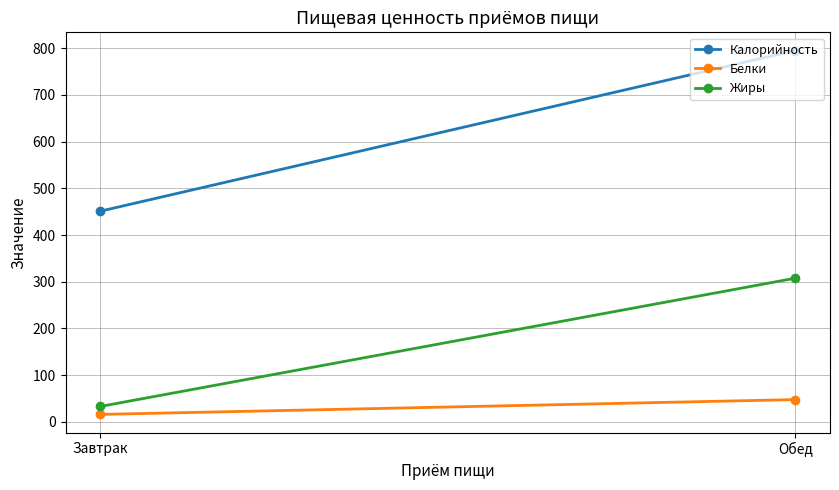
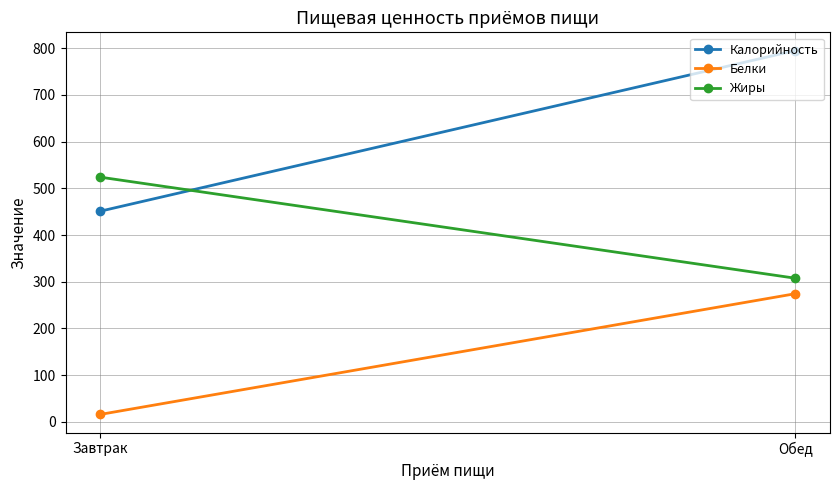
  {
    "Калорийность": {
      "Завтрак": 450
    },
    "Белки": {
      "Завтрак": 20,
-     "Обед": 50
+     "Обед": 270
    },
    "Жиры": {
-     "Завтрак": 30,
+     "Завтрак": 520,
      "Обед": 310
    }
  }
